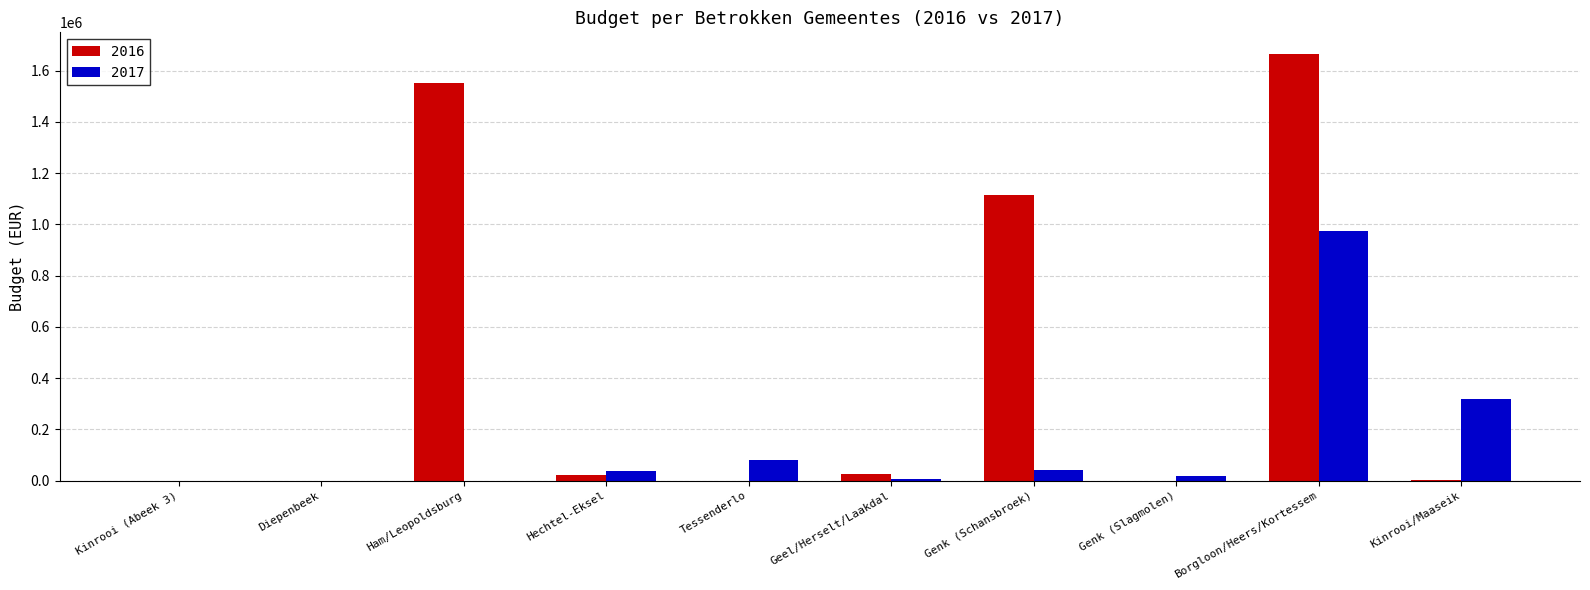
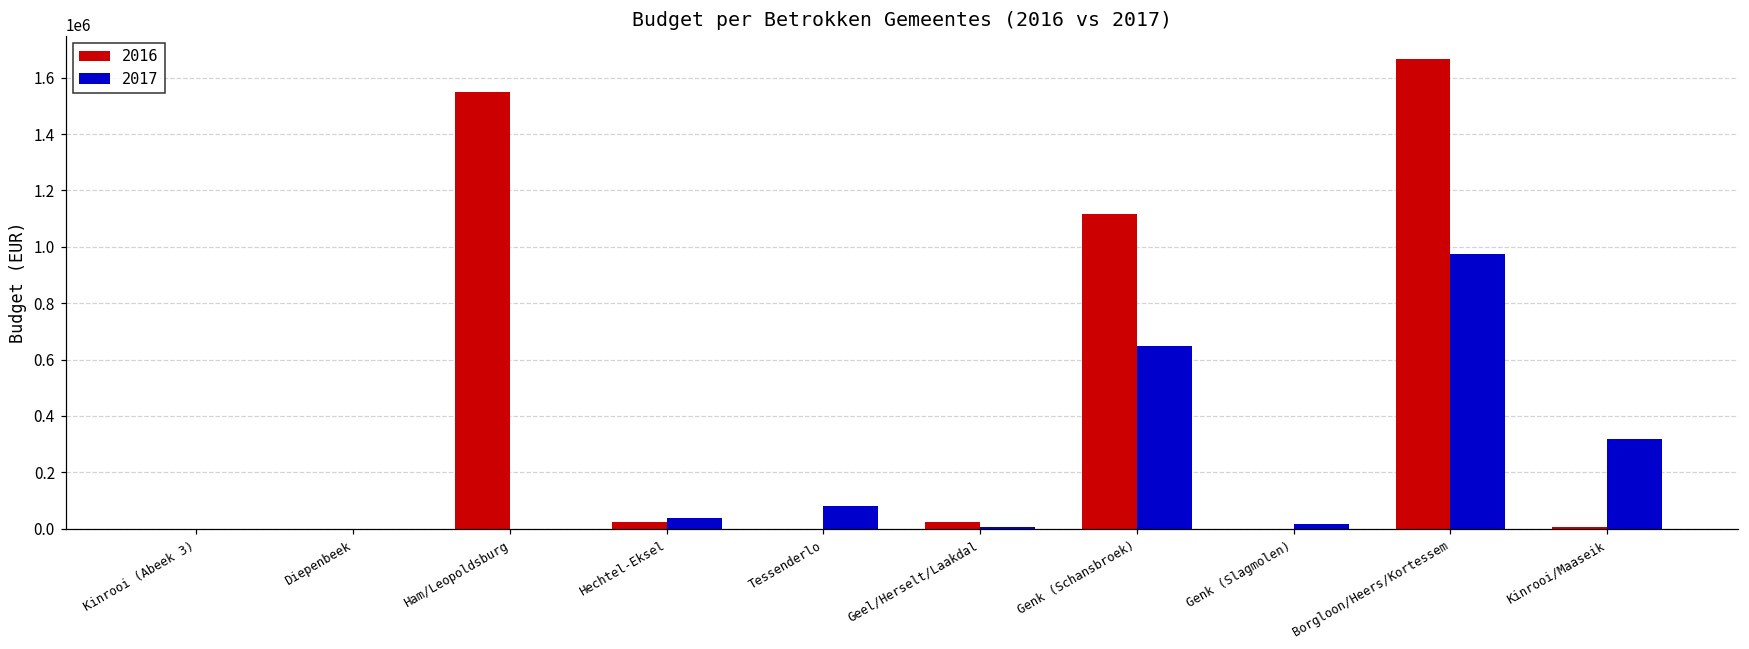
  {
    "2016": {
      "Kinrooi (Abeek 3)": 0,
      "Diepenbeek": 0,
      "Ham/Leopoldsburg": 1550000,
      "Hechtel-Eksel": 20000,
      "Tessenderlo": 0,
      "Geel/Herselt/Laakdal": 20000,
      "Genk (Schansbroek)": 1120000,
      "Genk (Slagmolen)": 0,
      "Borgloon/Heers/Kortessem": 1670000
    },
    "2017": {
      "Kinrooi (Abeek 3)": 0,
      "Diepenbeek": 0,
      "Ham/Leopoldsburg": 0,
      "Hechtel-Eksel": 40000,
      "Tessenderlo": 80000,
-     "Genk (Schansbroek)": 40000,
+     "Genk (Schansbroek)": 650000,
      "Genk (Slagmolen)": 20000,
      "Borgloon/Heers/Kortessem": 980000,
      "Kinrooi/Maaseik": 320000
    }
  }
